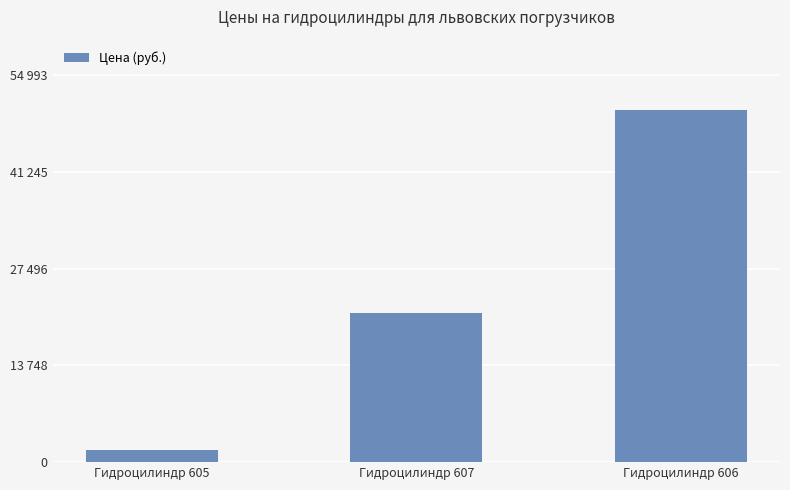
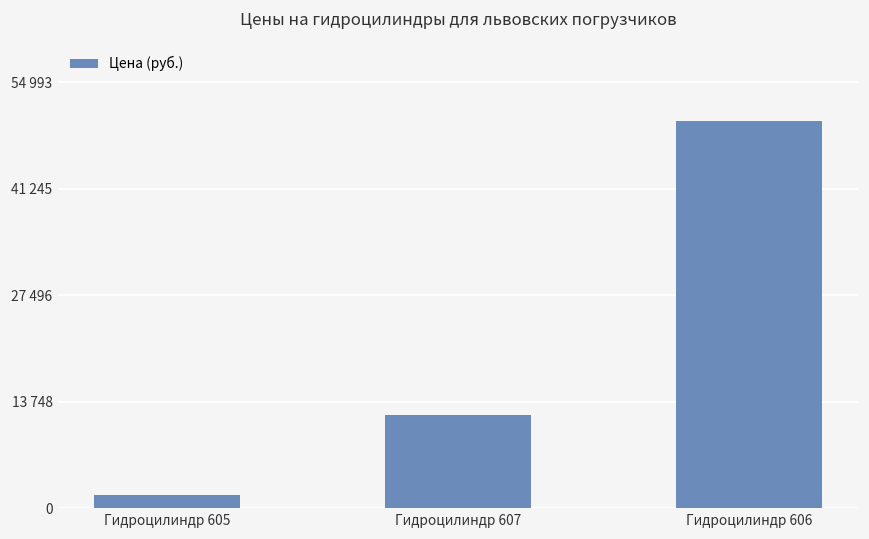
  {
    "Гидроцилиндр 605": 2000,
-   "Гидроцилиндр 607": 21000,
+   "Гидроцилиндр 607": 12000,
    "Гидроцилиндр 606": 50000
  }
